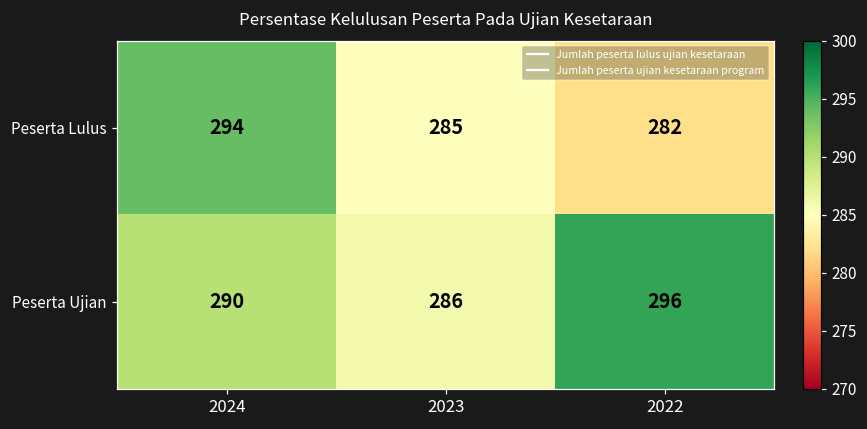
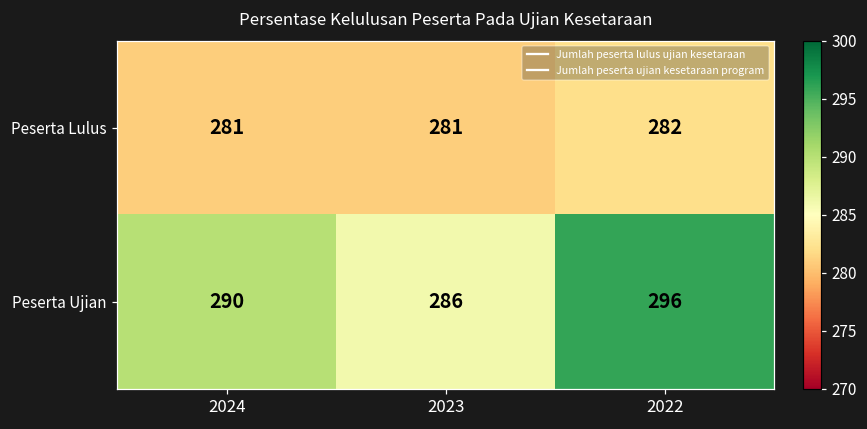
  {
    "Peserta Lulus": {
-     "2024": 294,
-     "2023": 285,
+     "2024": 281,
+     "2023": 281,
      "2022": 282
    },
    "Peserta Ujian": {
      "2024": 290,
      "2023": 286,
      "2022": 296
    }
  }
